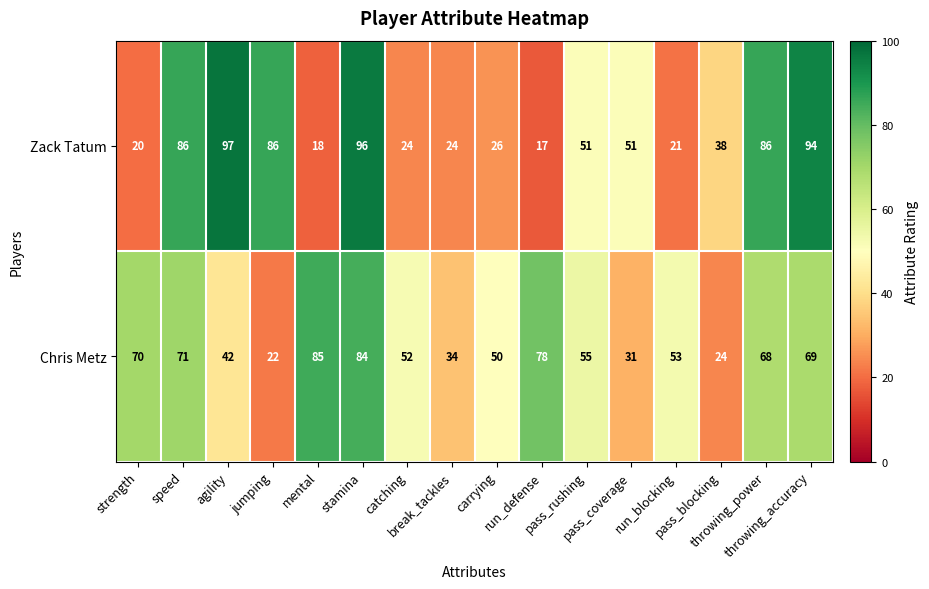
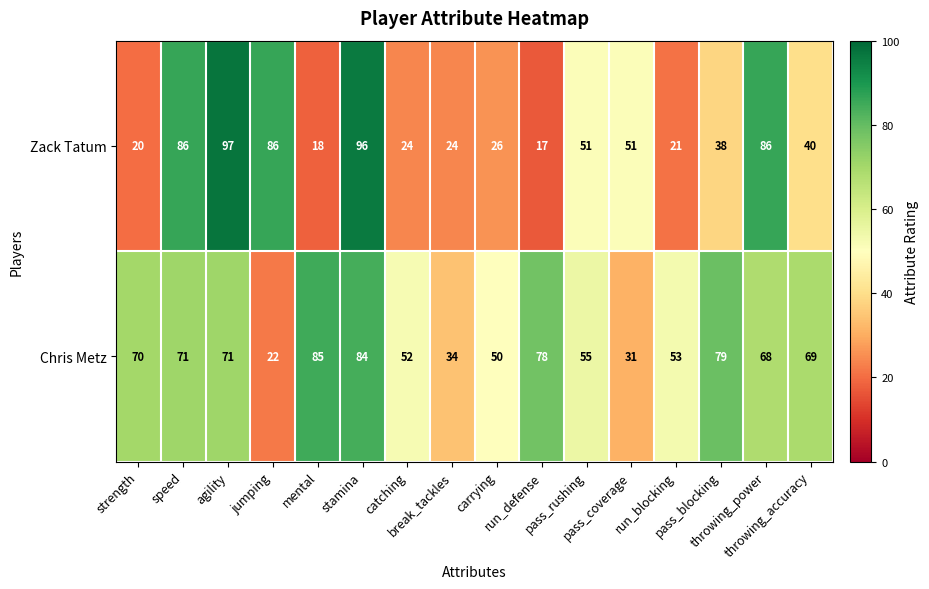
  {
    "Zack Tatum": {
      "strength": 20,
      "speed": 86,
      "agility": 97,
      "jumping": 86,
      "mental": 18,
      "stamina": 96,
      "catching": 24,
      "break_tackles": 24,
      "carrying": 26,
      "run_defense": 17,
      "pass_rushing": 51,
      "pass_coverage": 51,
      "run_blocking": 21,
      "pass_blocking": 38,
      "throwing_power": 86,
-     "throwing_accuracy": 94
+     "throwing_accuracy": 40
    },
    "Chris Metz": {
      "strength": 70,
      "speed": 71,
-     "agility": 42,
+     "agility": 71,
      "jumping": 22,
      "mental": 85,
      "stamina": 84,
      "catching": 52,
      "break_tackles": 34,
      "carrying": 50,
      "run_defense": 78,
      "pass_rushing": 55,
      "pass_coverage": 31,
      "run_blocking": 53,
-     "pass_blocking": 24,
+     "pass_blocking": 79,
      "throwing_power": 68,
      "throwing_accuracy": 69
    }
  }
